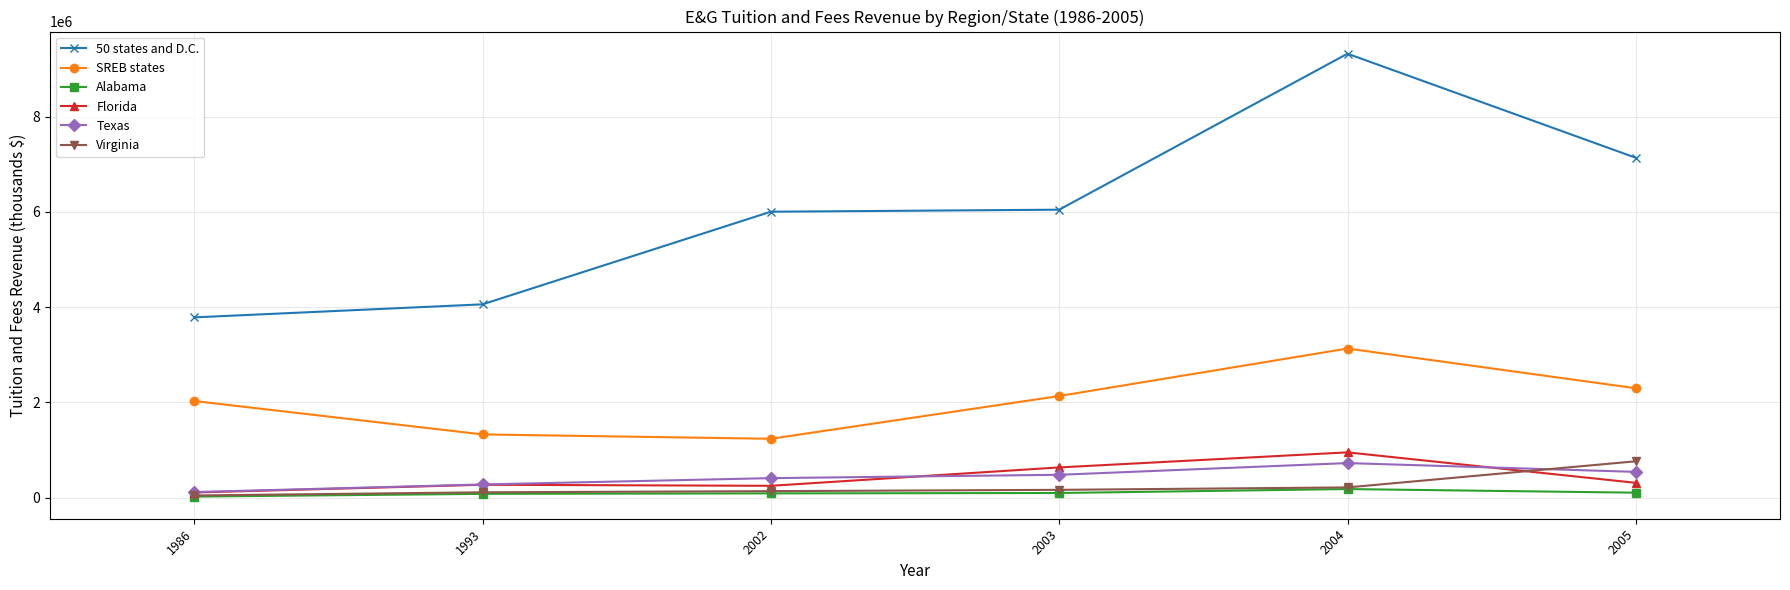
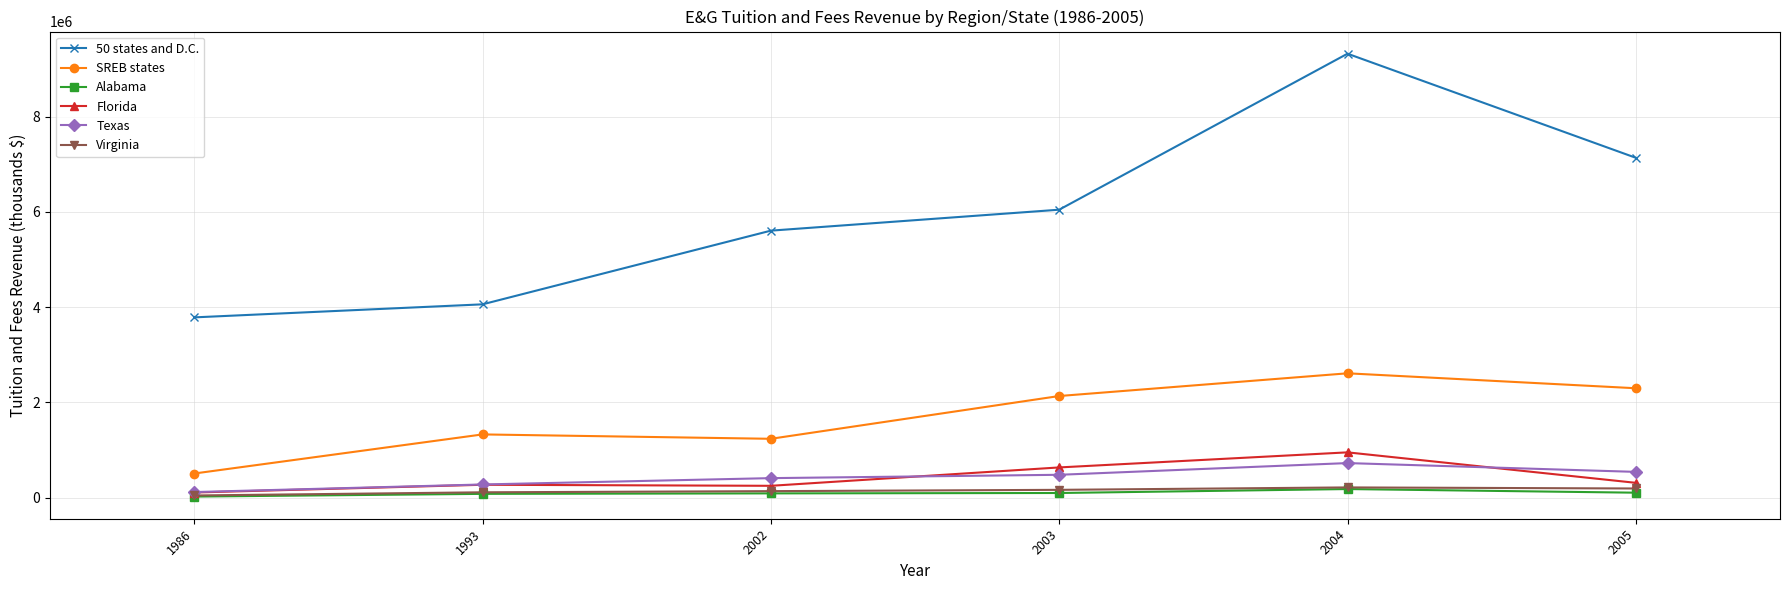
  {
    "50 states and D.C.": {
      "1986": 3800000,
      "1993": 4100000,
-     "2002": 6000000,
+     "2002": 5600000,
      "2003": 6000000,
      "2004": 9300000,
      "2005": 7100000
    },
    "SREB states": {
-     "1986": 2000000,
+     "1986": 500000,
      "1993": 1300000,
      "2002": 1200000,
      "2003": 2100000,
-     "2004": 3100000,
+     "2004": 2600000,
      "2005": 2300000
    },
    "Alabama": {
      "2003": 100000,
      "2005": 100000
    },
    "Florida": {
      "2002": 300000,
      "2003": 600000,
      "2004": 1000000,
      "2005": 300000
    },
    "Texas": {
      "2002": 400000,
      "2003": 500000,
      "2004": 700000,
      "2005": 500000
    },
    "Virginia": {
      "2003": 200000,
-     "2005": 800000
+     "2005": 200000
    }
  }
